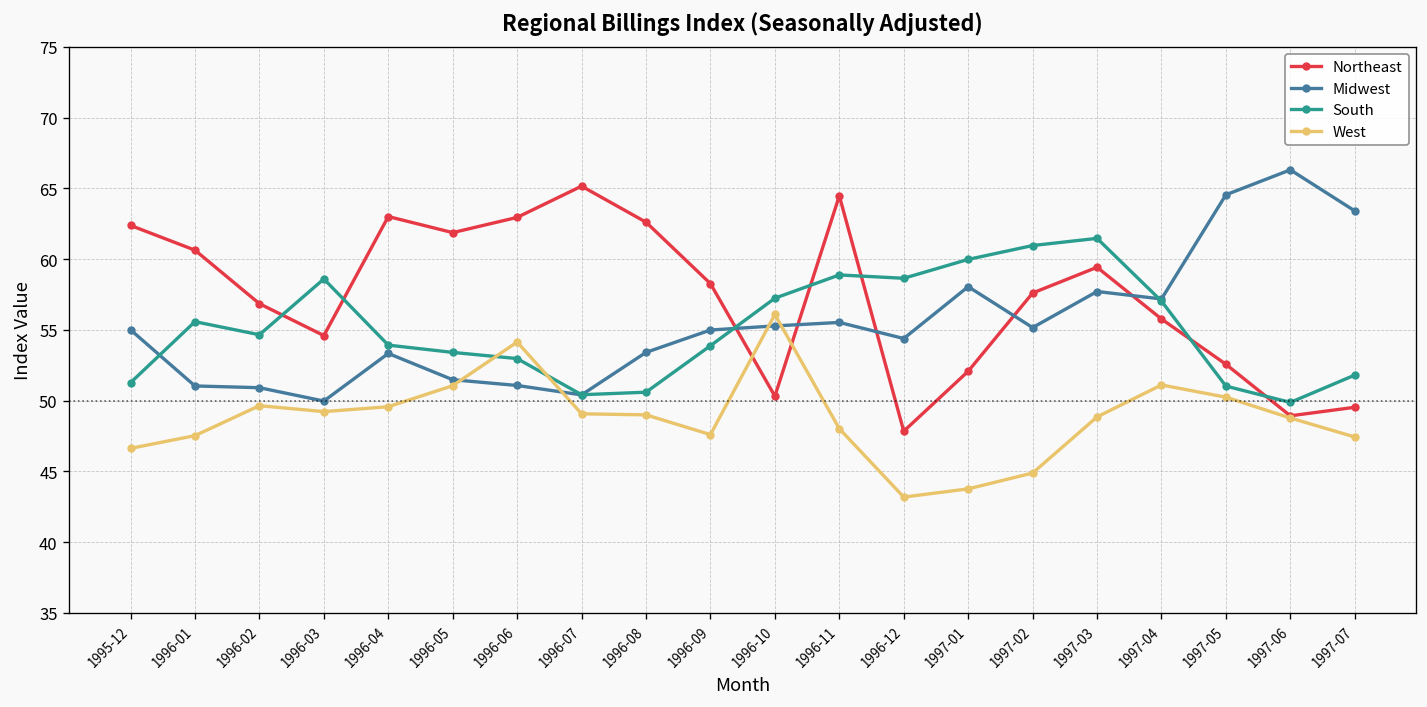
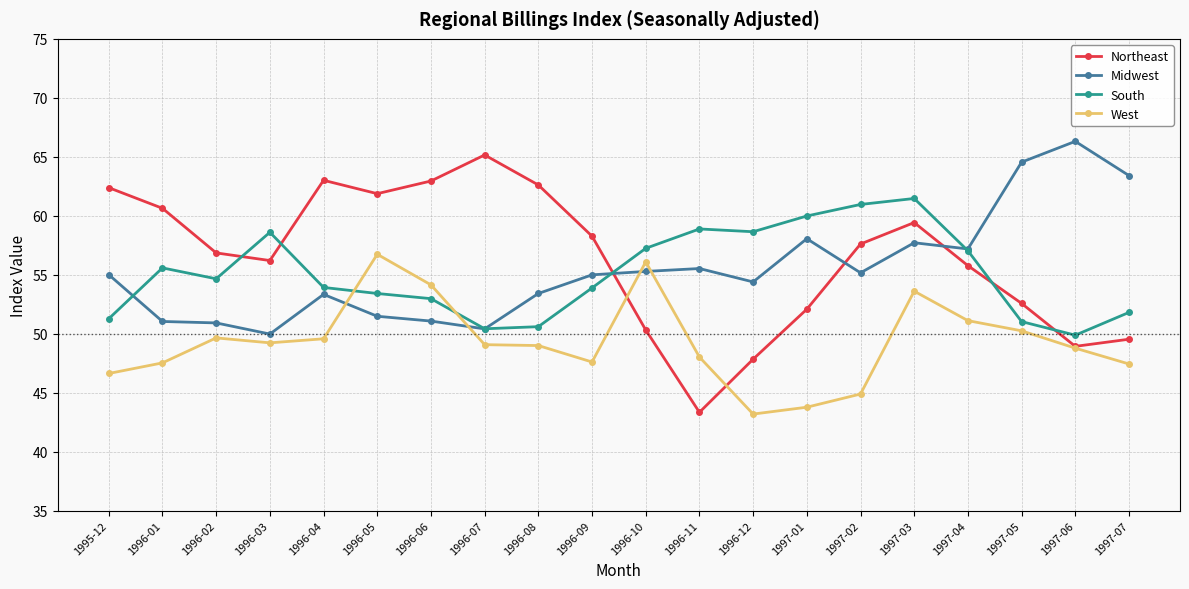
  {
    "Northeast": {
      "1995-12": 62.4,
      "1996-01": 60.6,
      "1996-02": 56.8,
-     "1996-03": 54.6,
+     "1996-03": 56.2,
      "1996-04": 63.0,
      "1996-05": 61.9,
      "1996-06": 62.9,
      "1996-07": 65.2,
      "1996-08": 62.6,
      "1996-09": 58.3,
      "1996-10": 50.3,
-     "1996-11": 64.5,
+     "1996-11": 43.3,
      "1996-12": 47.8,
      "1997-01": 52.1,
      "1997-02": 57.6,
      "1997-03": 59.4,
      "1997-04": 55.8,
      "1997-05": 52.6,
      "1997-07": 49.5
    },
    "West": {
      "1995-12": 46.6,
      "1996-01": 47.5,
      "1996-02": 49.6,
      "1996-03": 49.2,
      "1996-04": 49.6,
-     "1996-05": 51.1,
+     "1996-05": 56.7,
      "1996-06": 54.1,
      "1996-07": 49.1,
      "1996-08": 49.0,
      "1996-09": 47.6,
      "1996-10": 56.1,
      "1996-11": 48.0,
      "1996-12": 43.2,
      "1997-01": 43.8,
      "1997-02": 44.9,
-     "1997-03": 48.8,
+     "1997-03": 53.6,
      "1997-04": 51.1,
      "1997-05": 50.2,
      "1997-07": 47.4
    }
  }
